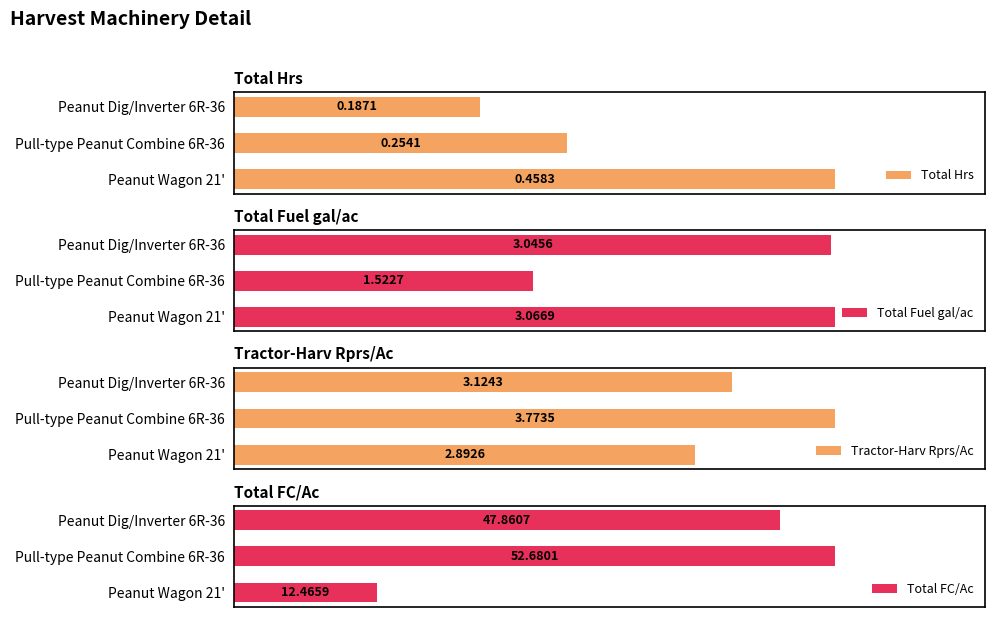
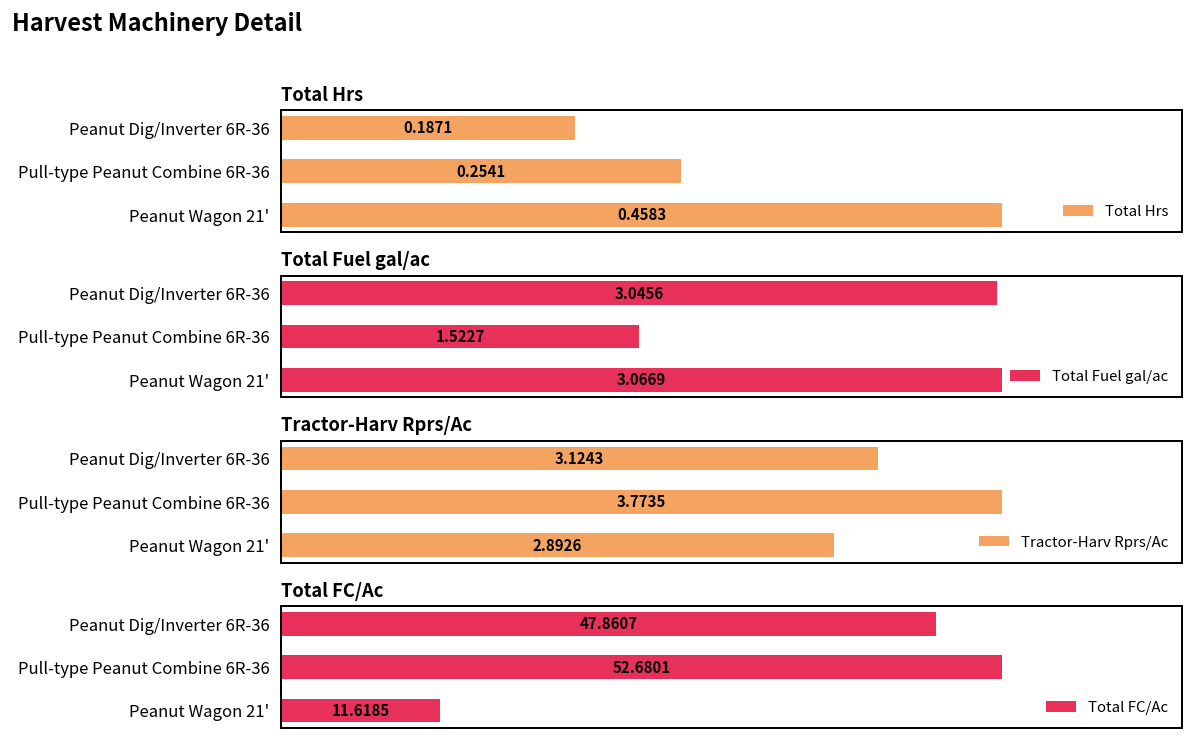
  {
    "Total Hrs": {
      "Peanut Dig/Inverter 6R-36": 0.1871,
      "Pull-type Peanut Combine 6R-36": 0.2541,
      "Peanut Wagon 21'": 0.4583
    },
    "Total Fuel gal/ac": {
      "Peanut Dig/Inverter 6R-36": 3.0456,
      "Pull-type Peanut Combine 6R-36": 1.5227,
      "Peanut Wagon 21'": 3.0669
    },
    "Tractor-Harv Rprs/Ac": {
      "Peanut Dig/Inverter 6R-36": 3.1243,
      "Pull-type Peanut Combine 6R-36": 3.7735,
      "Peanut Wagon 21'": 2.8926
    },
    "Total FC/Ac": {
      "Peanut Dig/Inverter 6R-36": 47.8607,
      "Pull-type Peanut Combine 6R-36": 52.6801,
-     "Peanut Wagon 21'": 12.4659
+     "Peanut Wagon 21'": 11.6185
    }
  }
